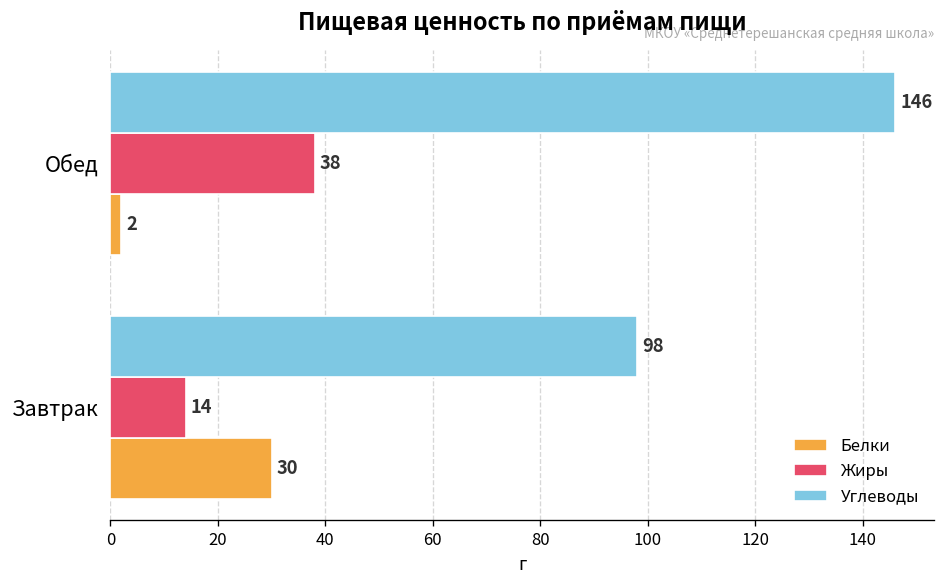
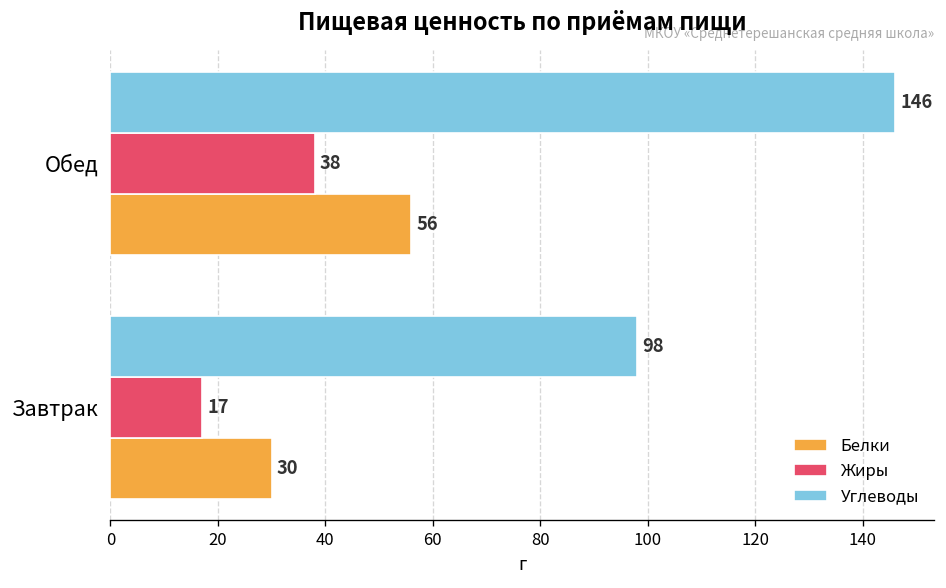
  {
    "Белки": {
-     "Обед": 2,
+     "Обед": 56,
      "Завтрак": 30
    },
    "Жиры": {
      "Обед": 38,
-     "Завтрак": 14
+     "Завтрак": 17
    },
    "Углеводы": {
      "Обед": 146,
      "Завтрак": 98
    }
  }
